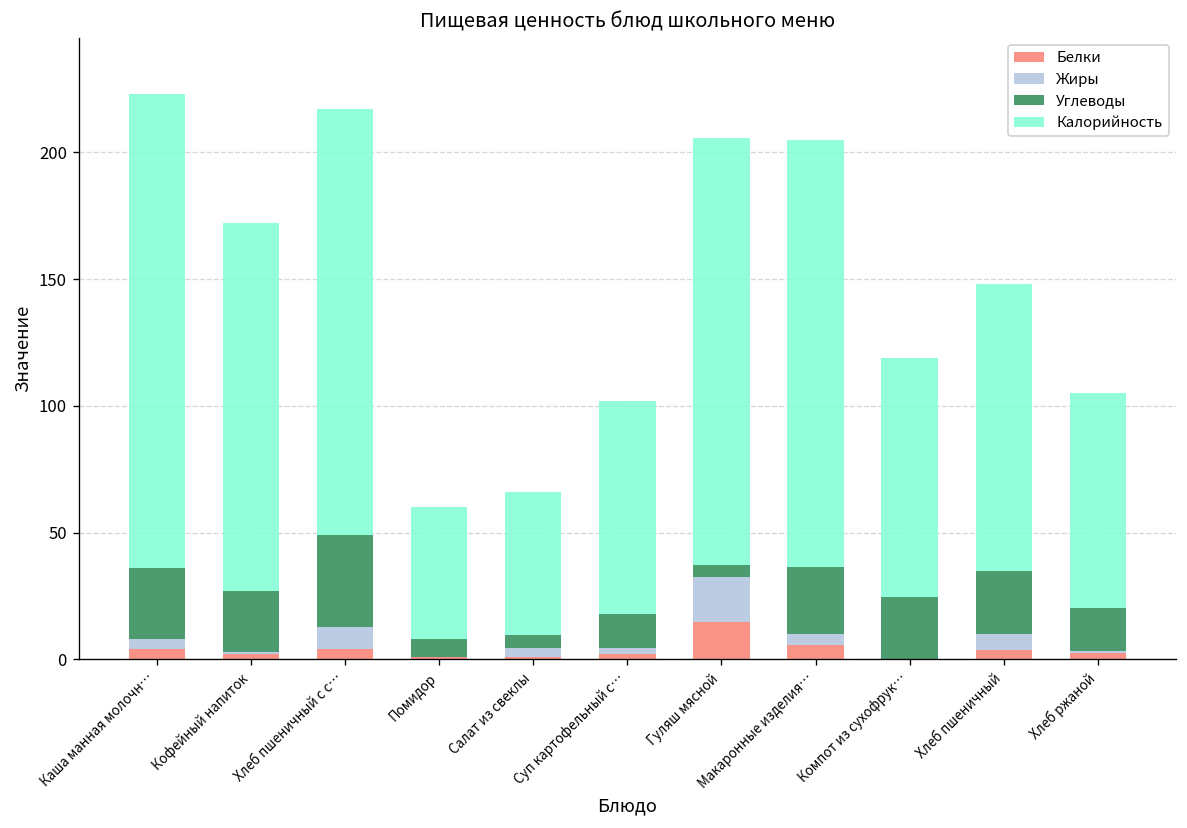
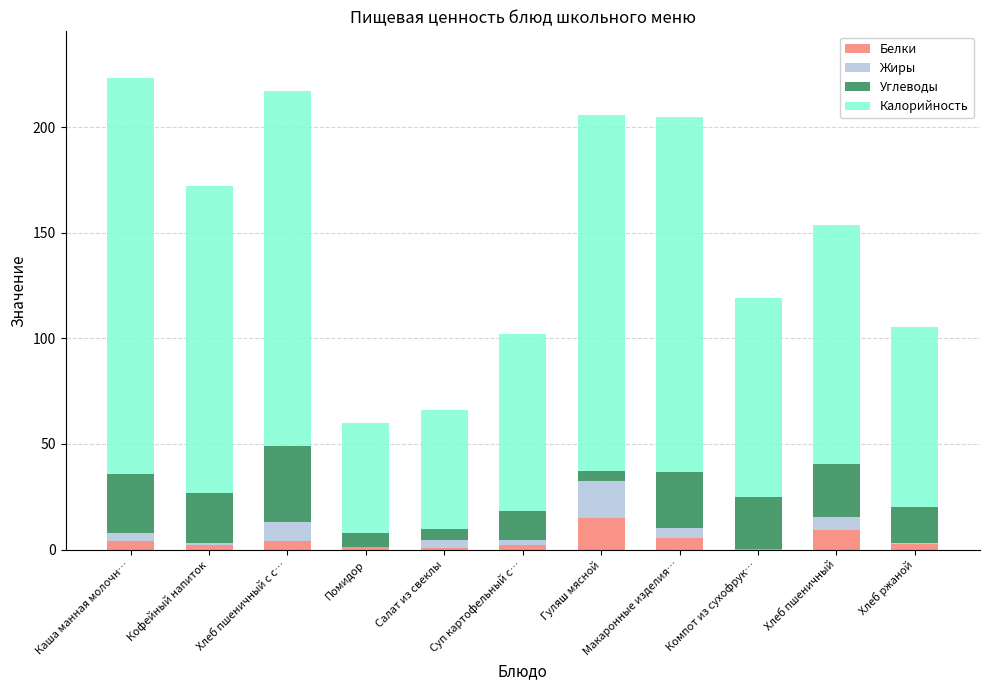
  {
    "Белки": {
      "Каша манная молочн…": 4,
      "Кофейный напиток": 2,
      "Хлеб пшеничный с с…": 4,
      "Суп картофельный с…": 2,
      "Гуляш мясной": 15,
      "Макаронные изделия…": 6,
-     "Хлеб пшеничный": 4,
+     "Хлеб пшеничный": 9,
      "Хлеб ржаной": 3
    },
    "Жиры": {
      "Каша манная молочн…": 4,
      "Хлеб пшеничный с с…": 9,
      "Помидор": 0,
      "Салат из свеклы": 4,
      "Суп картофельный с…": 2,
      "Гуляш мясной": 18,
      "Макаронные изделия…": 5,
      "Компот из сухофрук…": 0,
      "Хлеб пшеничный": 6
    },
    "Углеводы": {
      "Каша манная молочн…": 28,
      "Кофейный напиток": 24,
      "Хлеб пшеничный с с…": 36,
      "Помидор": 7,
      "Салат из свеклы": 5,
      "Суп картофельный с…": 14,
      "Гуляш мясной": 5,
      "Макаронные изделия…": 26,
      "Компот из сухофрук…": 25,
      "Хлеб пшеничный": 25,
      "Хлеб ржаной": 17
    },
    "Калорийность": {
      "Каша манная молочн…": 187,
      "Кофейный напиток": 145,
      "Хлеб пшеничный с с…": 168,
      "Помидор": 52,
      "Салат из свеклы": 56,
      "Суп картофельный с…": 84,
      "Гуляш мясной": 168,
      "Макаронные изделия…": 168,
      "Компот из сухофрук…": 94,
      "Хлеб пшеничный": 113,
      "Хлеб ржаной": 85
    }
  }
